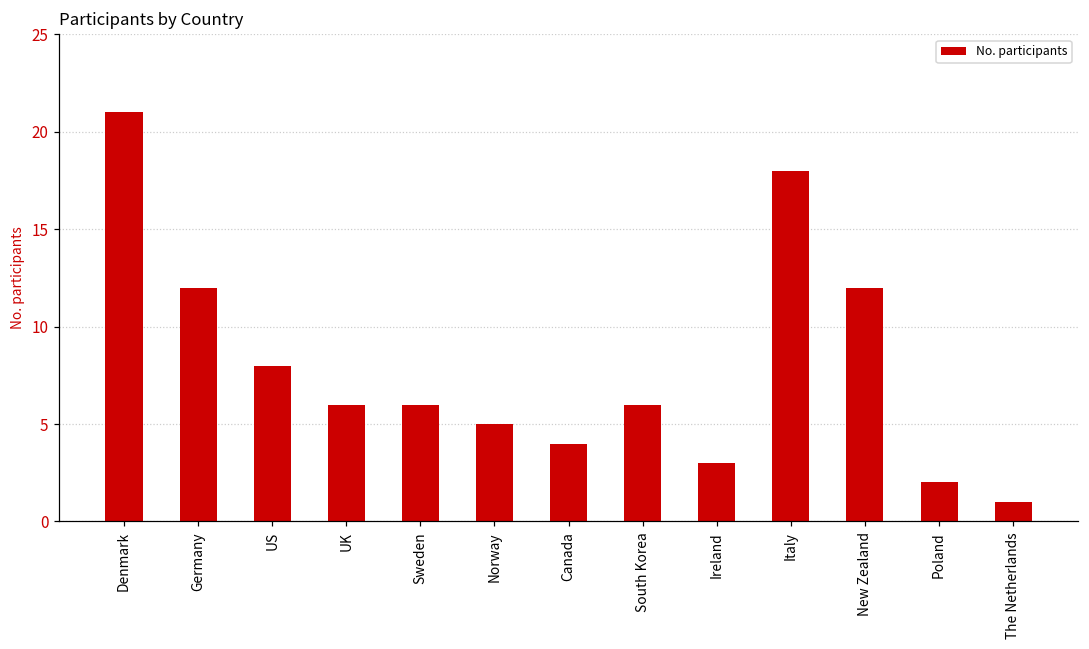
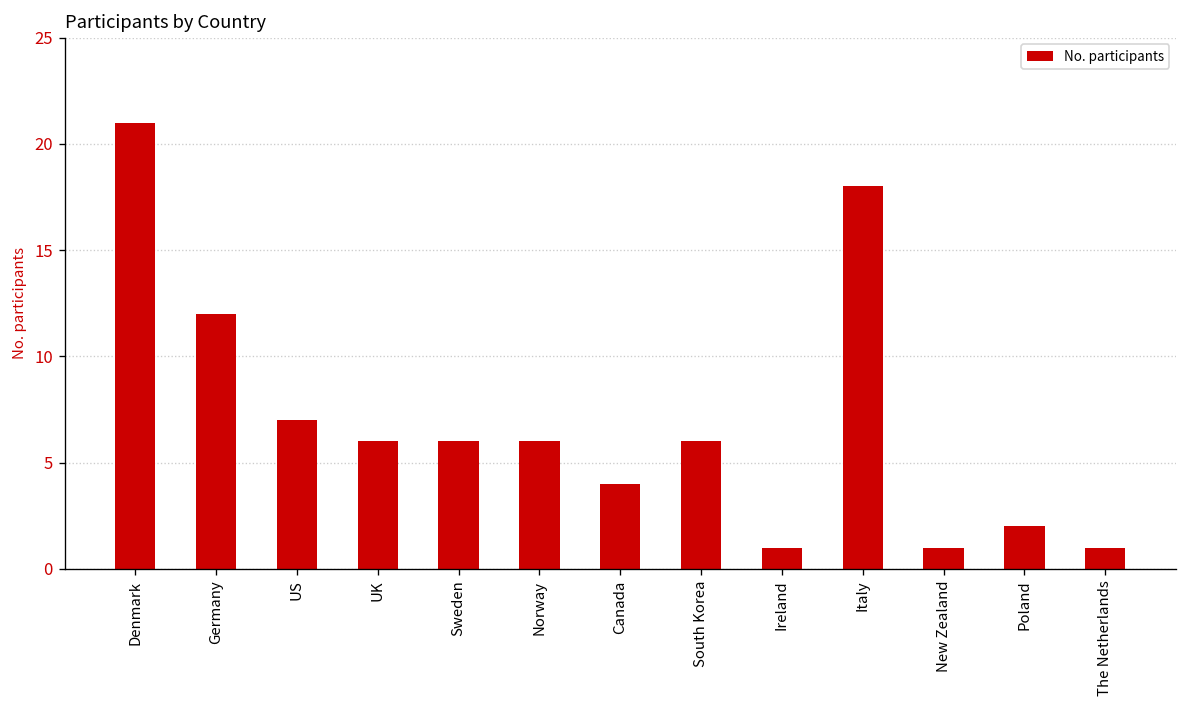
  {
    "Denmark": 21,
    "Germany": 12,
-   "US": 8,
+   "US": 7,
    "UK": 6,
    "Sweden": 6,
-   "Norway": 5,
+   "Norway": 6,
    "Canada": 4,
    "South Korea": 6,
-   "Ireland": 3,
+   "Ireland": 1,
    "Italy": 18,
-   "New Zealand": 12,
+   "New Zealand": 1,
    "Poland": 2,
    "The Netherlands": 1
  }
